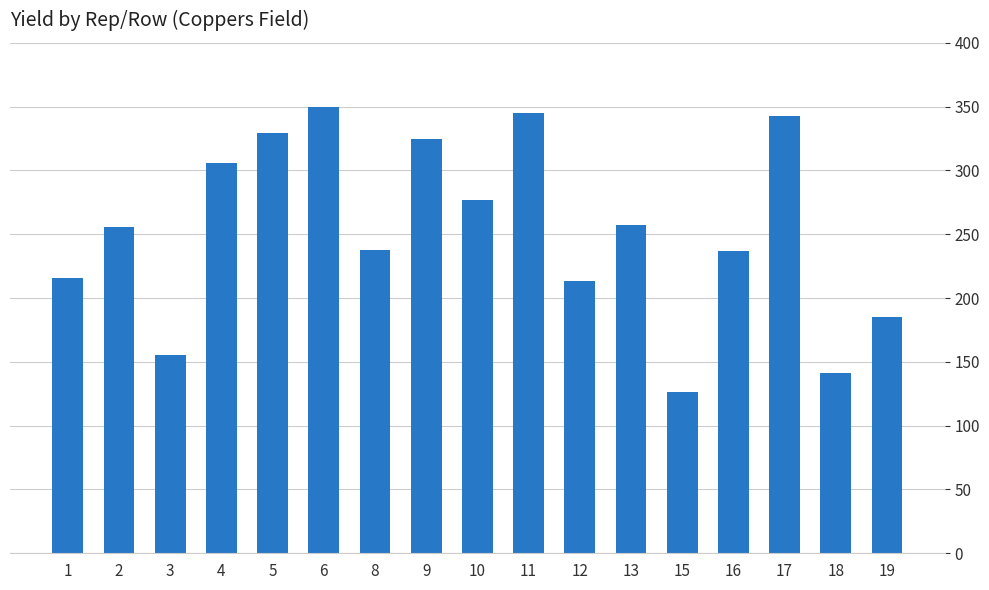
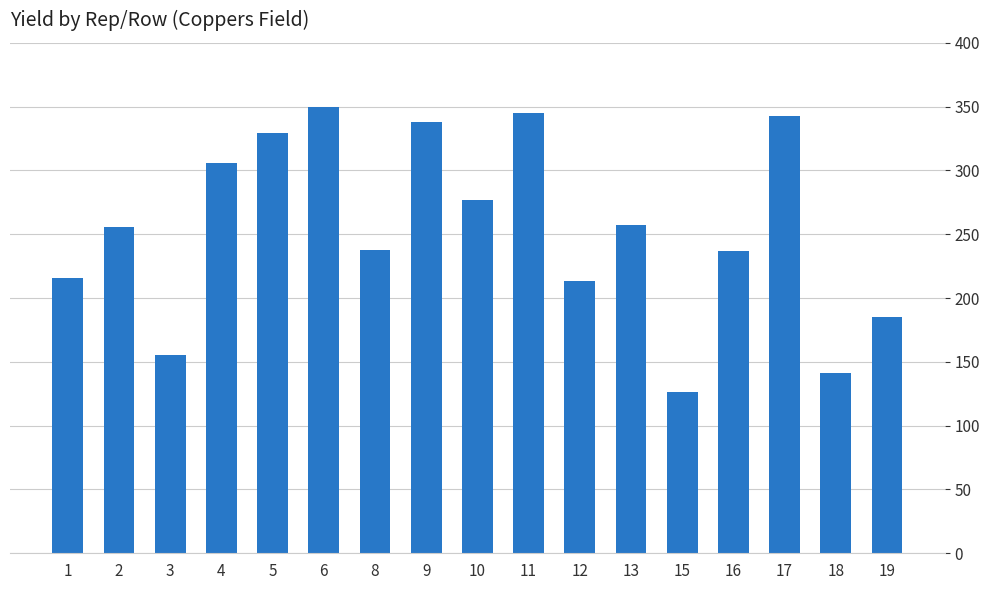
  {
    "1": 216,
    "2": 256,
    "3": 155,
    "4": 306,
    "5": 329,
    "6": 350,
    "8": 238,
-   "9": 325,
+   "9": 338,
    "10": 277,
    "11": 345,
    "12": 213,
    "13": 257,
    "15": 126,
    "16": 237,
    "17": 343,
    "18": 141,
    "19": 185
  }
